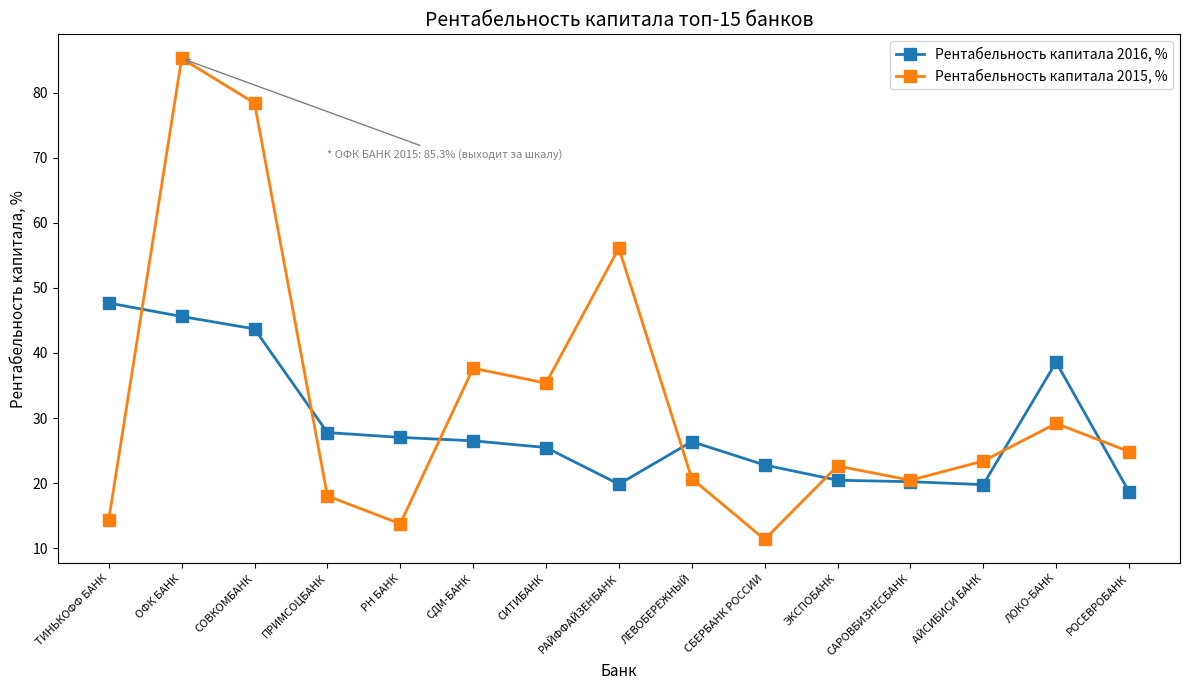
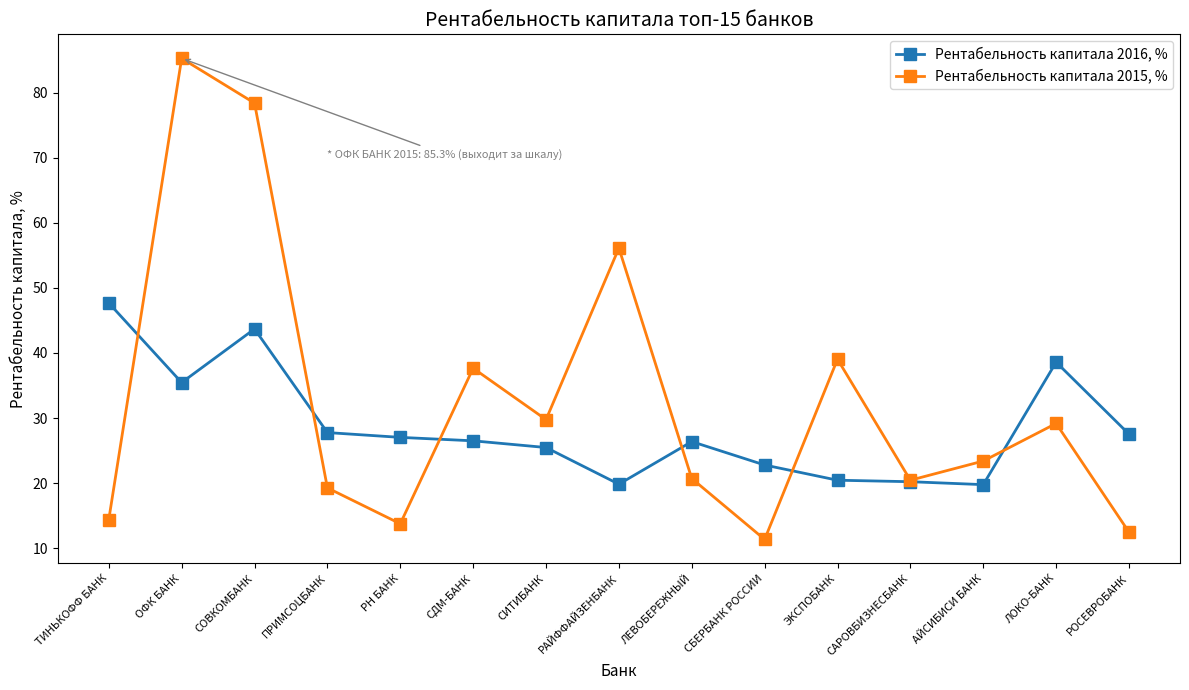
  {
    "Рентабельность капитала 2016, %": {
      "ТИНЬКОФФ БАНК": 48,
-     "ОФК БАНК": 46,
+     "ОФК БАНК": 35,
      "СОВКОМБАНК": 44,
      "ПРИМСОЦБАНК": 28,
      "РН БАНК": 27,
      "СДМ-БАНК": 26,
      "СИТИБАНК": 25,
      "РАЙФФАЙЗЕНБАНК": 20,
      "ЛЕВОБЕРЕЖНЫЙ": 26,
      "СБЕРБАНК РОССИИ": 23,
      "ЭКСПОБАНК": 20,
      "АЙСИБИСИ БАНК": 20,
      "ЛОКО-БАНК": 39,
-     "РОСЕВРОБАНК": 19
+     "РОСЕВРОБАНК": 28
    },
    "Рентабельность капитала 2015, %": {
      "ТИНЬКОФФ БАНК": 14,
      "ОФК БАНК": 85,
-     "ПРИМСОЦБАНК": 18,
+     "ПРИМСОЦБАНК": 19,
      "РН БАНК": 14,
      "СДМ-БАНК": 38,
-     "СИТИБАНК": 35,
+     "СИТИБАНК": 30,
      "РАЙФФАЙЗЕНБАНК": 56,
      "ЛЕВОБЕРЕЖНЫЙ": 21,
      "СБЕРБАНК РОССИИ": 11,
-     "ЭКСПОБАНК": 23,
+     "ЭКСПОБАНК": 39,
      "АЙСИБИСИ БАНК": 23,
      "ЛОКО-БАНК": 29,
-     "РОСЕВРОБАНК": 25
+     "РОСЕВРОБАНК": 12
    }
  }
